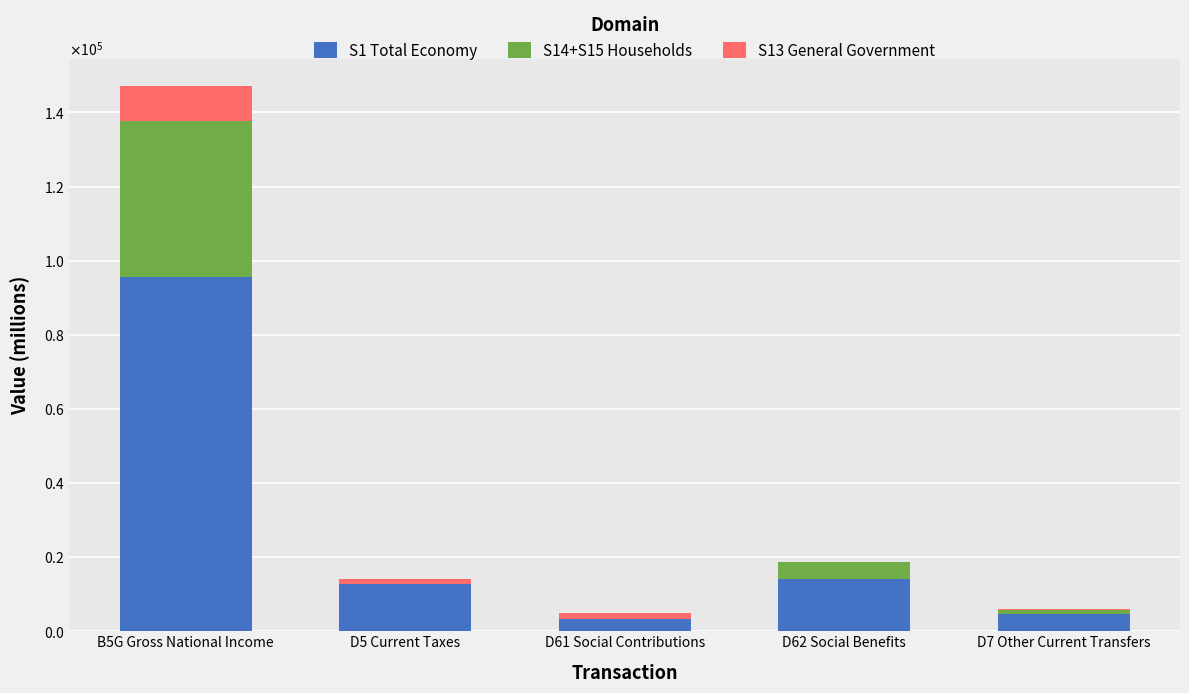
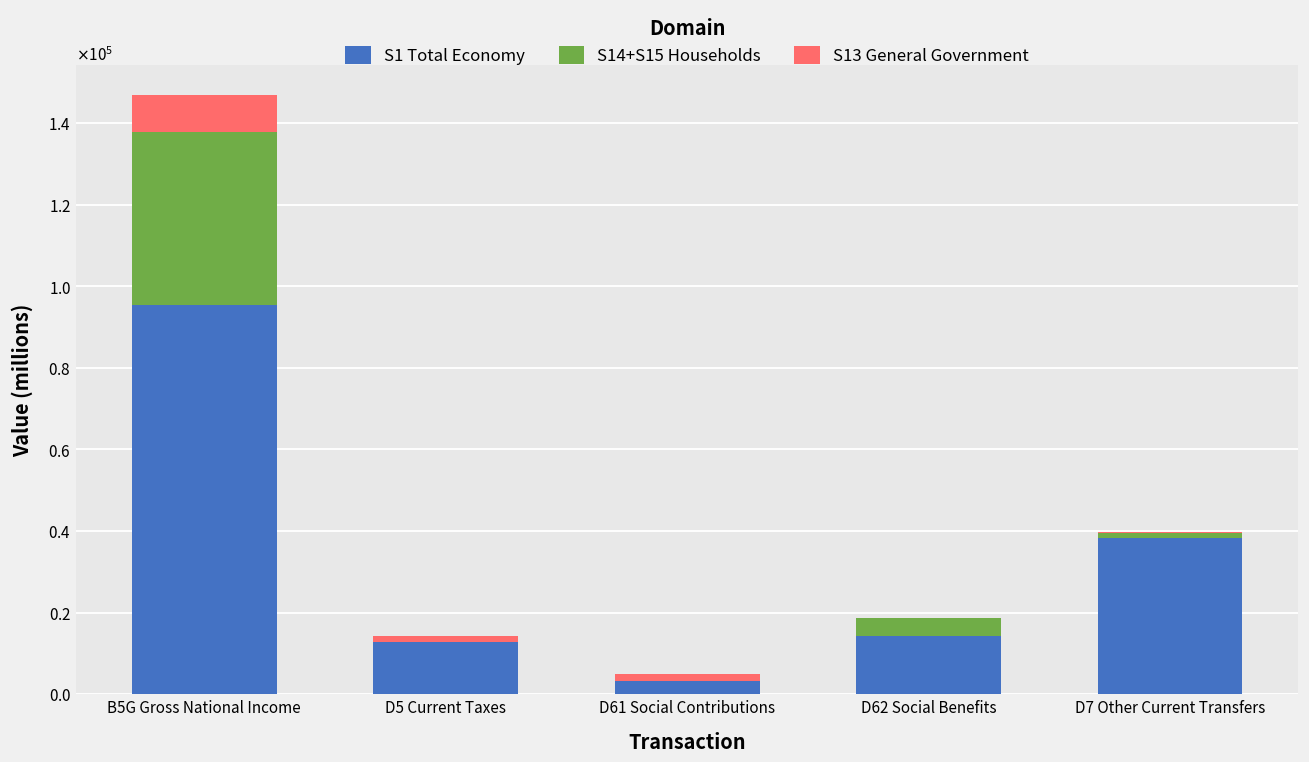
  {
    "S1 Total Economy": {
      "B5G Gross National Income": 95000,
      "D5 Current Taxes": 13000,
      "D61 Social Contributions": 3000,
      "D62 Social Benefits": 14000,
-     "D7 Other Current Transfers": 5000
+     "D7 Other Current Transfers": 38000
    },
    "S14+S15 Households": {
      "B5G Gross National Income": 42000,
      "D5 Current Taxes": 0,
      "D61 Social Contributions": 0,
      "D62 Social Benefits": 5000,
      "D7 Other Current Transfers": 1000
    },
    "S13 General Government": {
      "B5G Gross National Income": 9000,
      "D5 Current Taxes": 1000,
      "D61 Social Contributions": 2000,
      "D62 Social Benefits": 0
    }
  }
